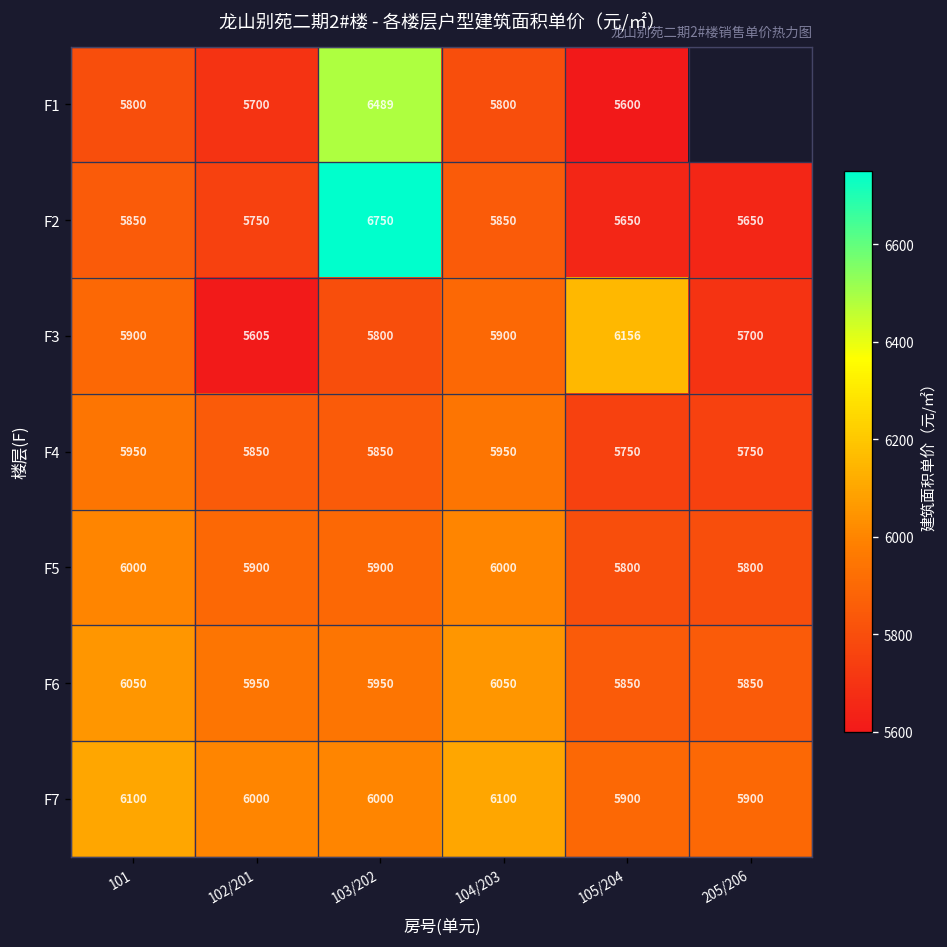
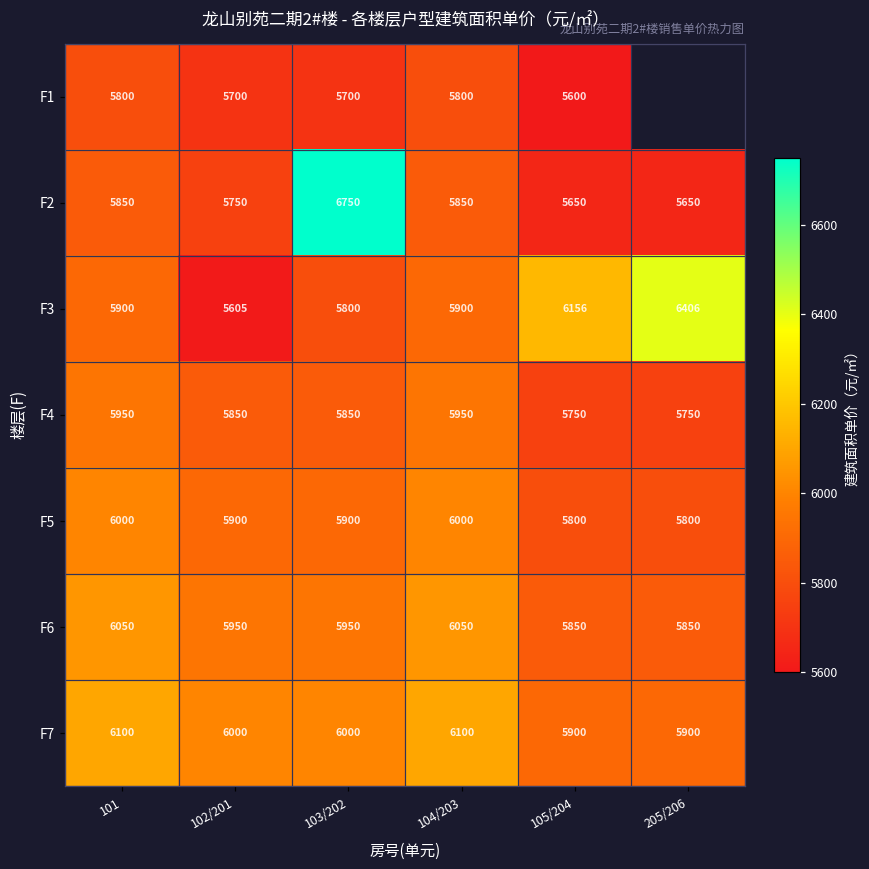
  {
    "F1": {
      "101": 5800,
      "102/201": 5700,
-     "103/202": 6489,
+     "103/202": 5700,
      "104/203": 5800,
      "105/204": 5600
    },
    "F2": {
      "101": 5850,
      "102/201": 5750,
      "103/202": 6750,
      "104/203": 5850,
      "105/204": 5650,
      "205/206": 5650
    },
    "F3": {
      "101": 5900,
      "102/201": 5605,
      "103/202": 5800,
      "104/203": 5900,
      "105/204": 6156,
-     "205/206": 5700
+     "205/206": 6406
    },
    "F4": {
      "101": 5950,
      "102/201": 5850,
      "103/202": 5850,
      "104/203": 5950,
      "105/204": 5750,
      "205/206": 5750
    },
    "F5": {
      "101": 6000,
      "102/201": 5900,
      "103/202": 5900,
      "104/203": 6000,
      "105/204": 5800,
      "205/206": 5800
    },
    "F6": {
      "101": 6050,
      "102/201": 5950,
      "103/202": 5950,
      "104/203": 6050,
      "105/204": 5850,
      "205/206": 5850
    },
    "F7": {
      "101": 6100,
      "102/201": 6000,
      "103/202": 6000,
      "104/203": 6100,
      "105/204": 5900,
      "205/206": 5900
    }
  }
